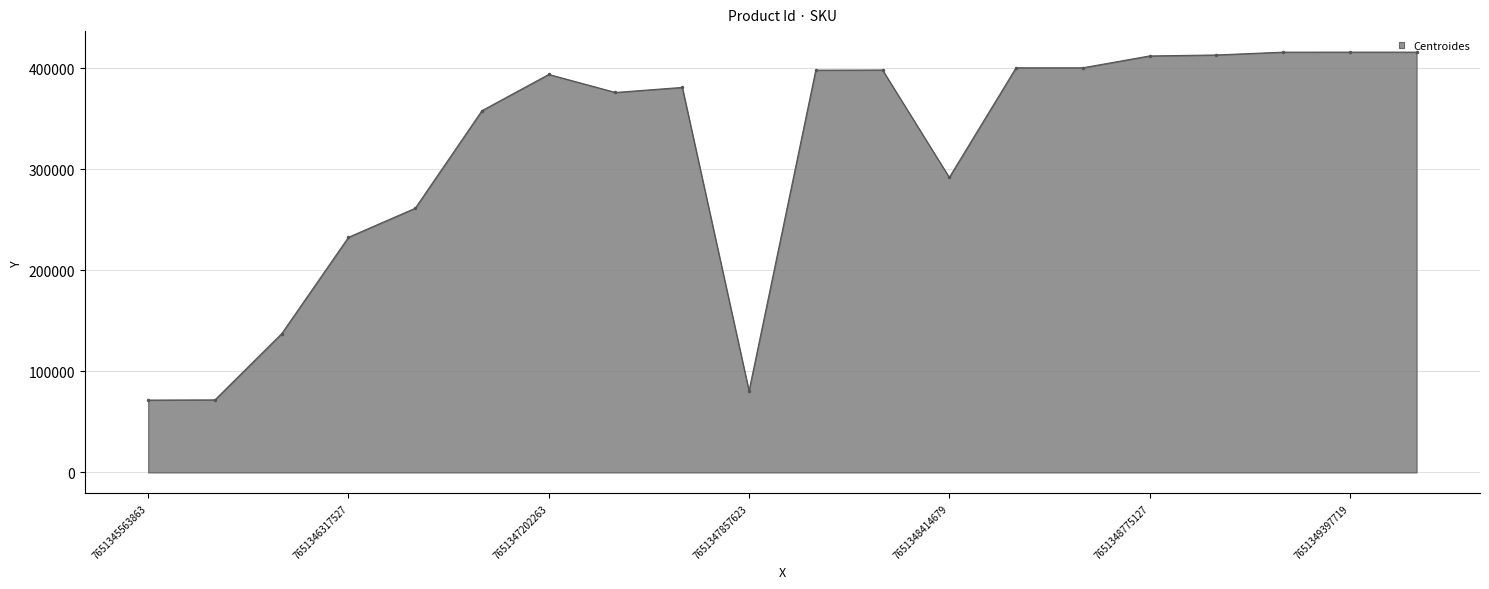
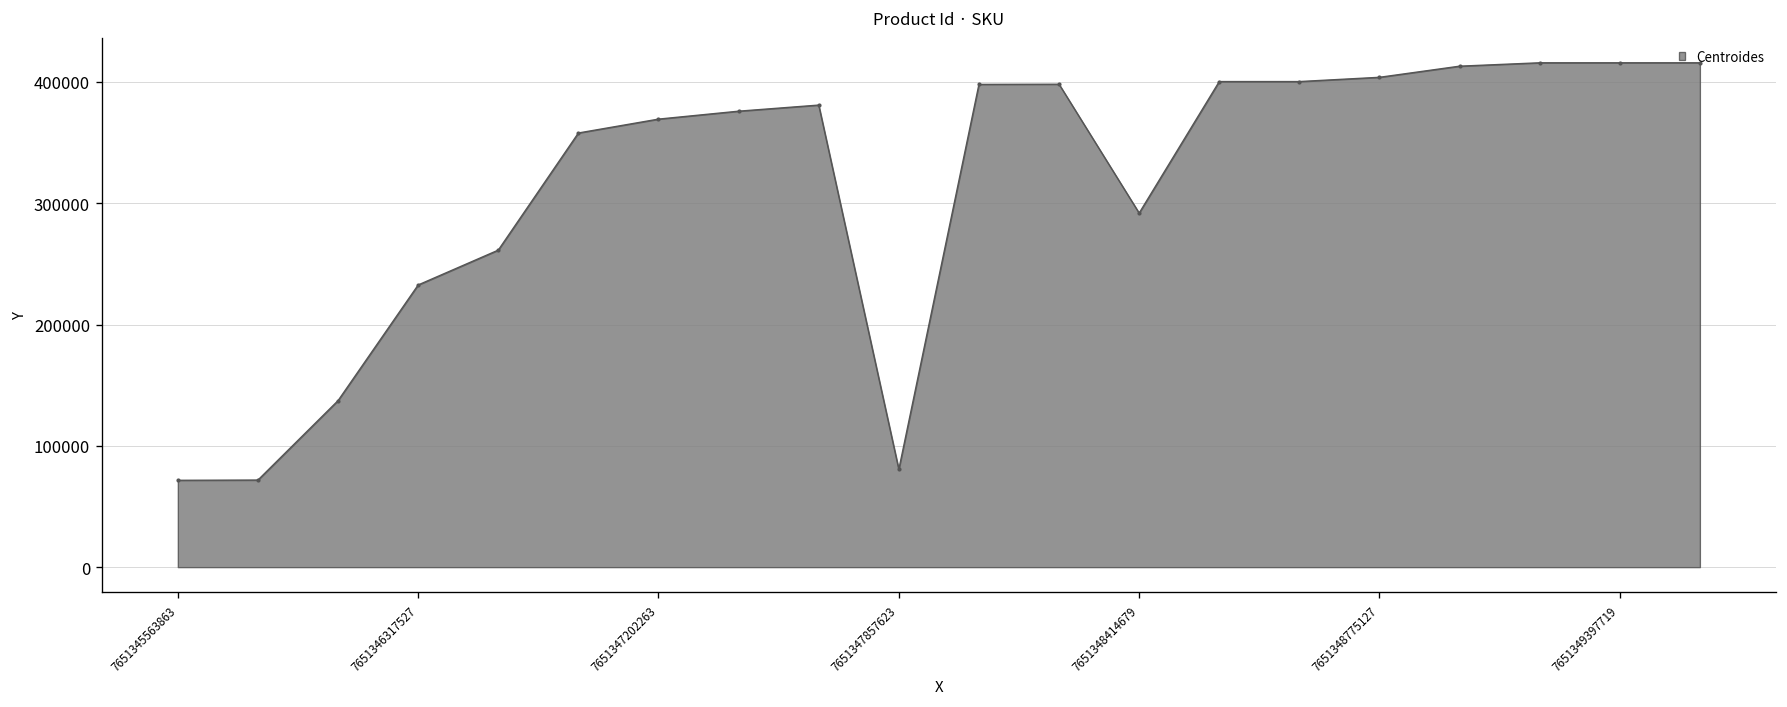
  {
    "7651345563863": 72000,
    "7651346317527": 233000,
-   "7651347202263": 394000,
+   "7651347202263": 369000,
    "7651347857623": 81000,
    "7651348414679": 292000,
-   "7651348775127": 412000,
+   "7651348775127": 404000,
    "7651349397719": 416000
  }
